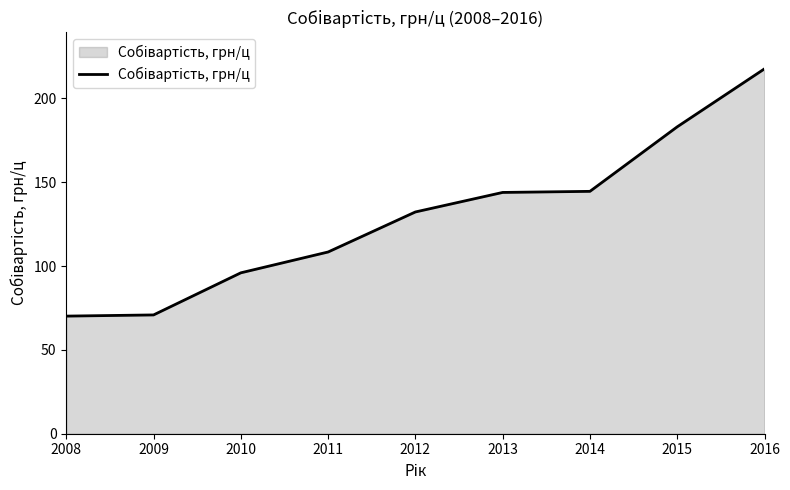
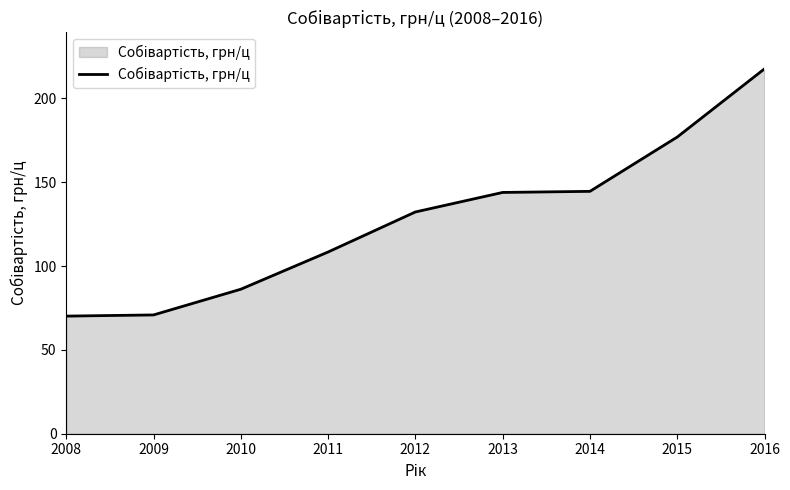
  {
    "2008": 70,
    "2009": 71,
-   "2010": 96,
+   "2010": 86,
    "2011": 108,
    "2012": 132,
    "2013": 144,
    "2014": 145,
-   "2015": 183,
+   "2015": 177,
    "2016": 218
  }
